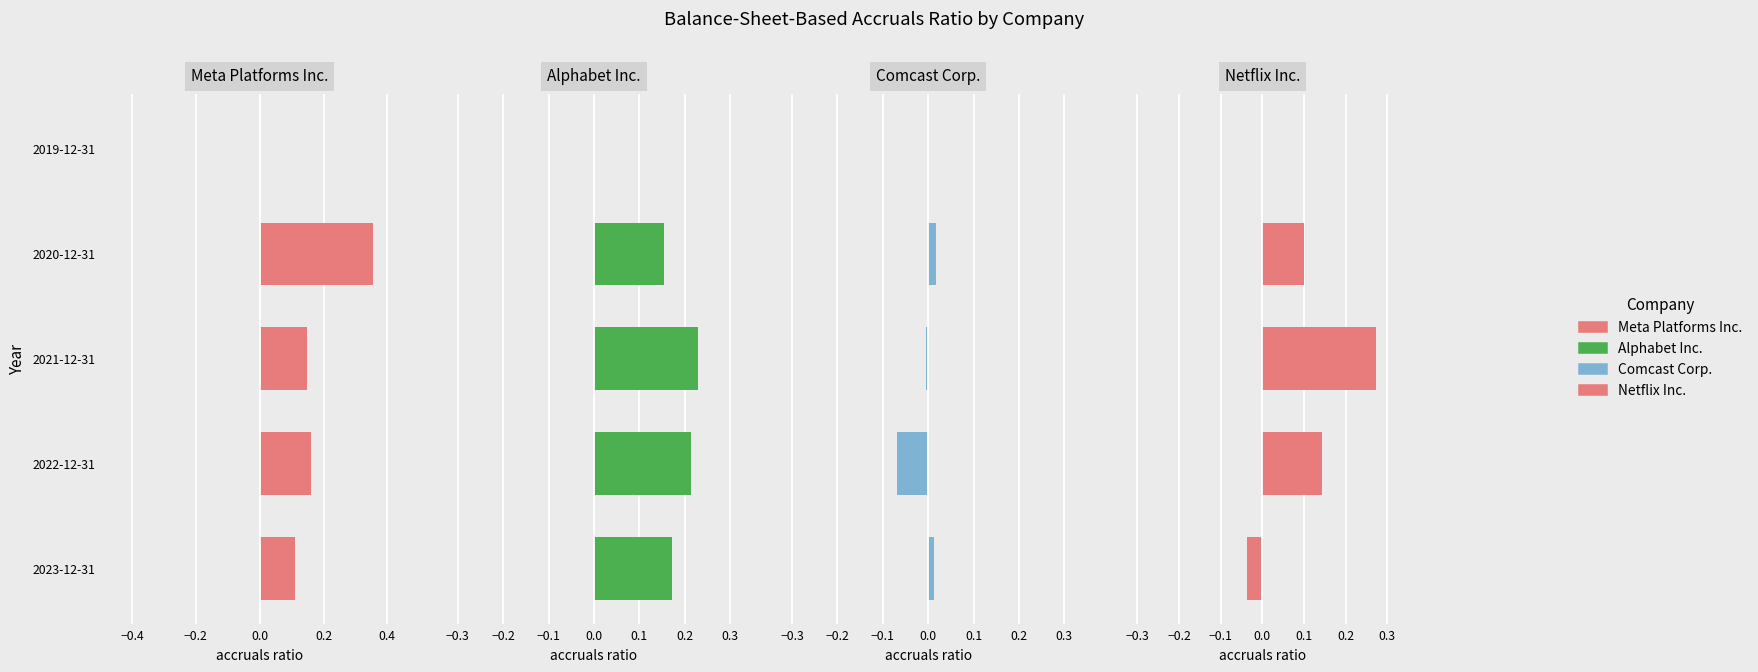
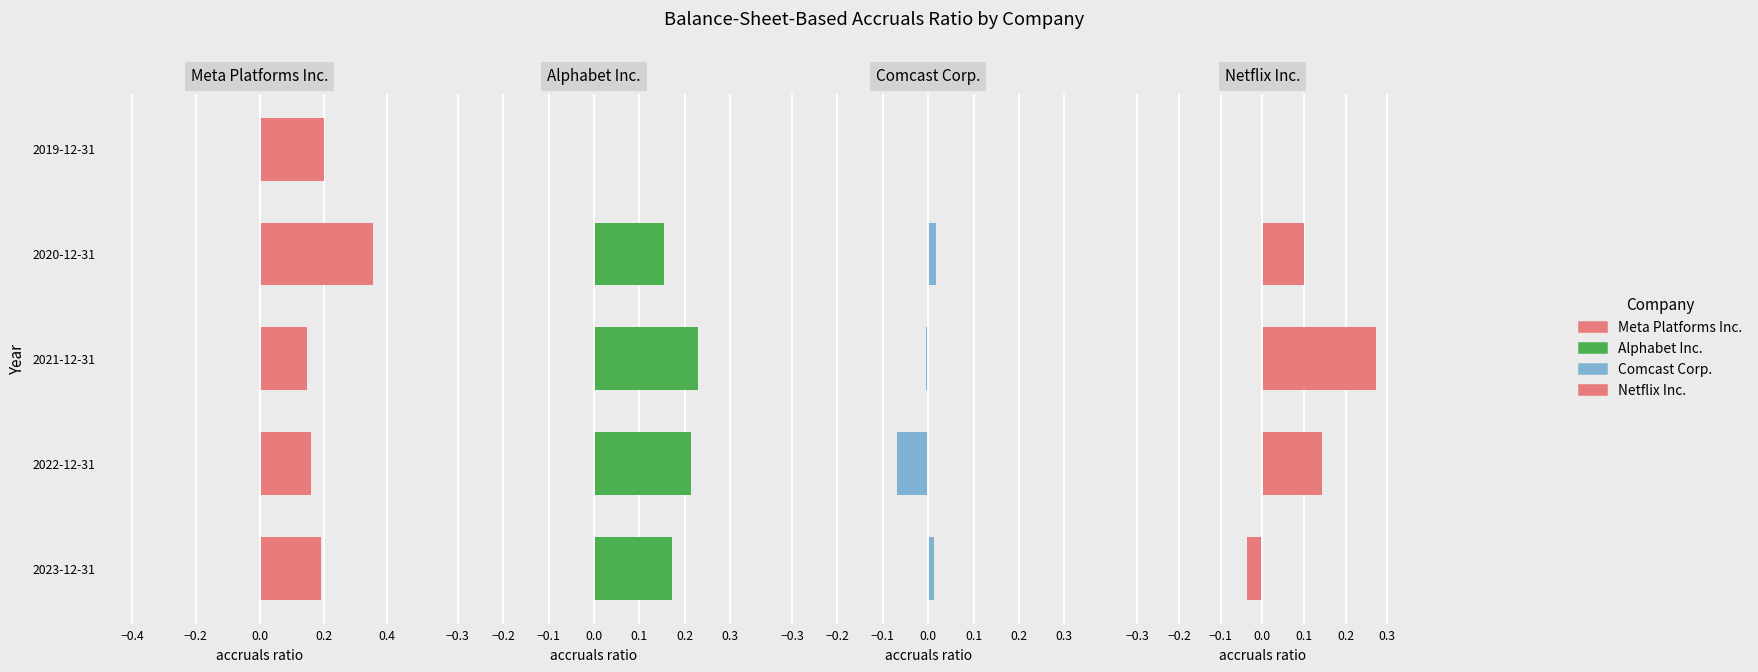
  {
    "Meta Platforms Inc.": {
-     "2019-12-31": 0.0,
+     "2019-12-31": 0.2,
      "2020-12-31": 0.36,
      "2021-12-31": 0.15,
      "2022-12-31": 0.16,
-     "2023-12-31": 0.11
+     "2023-12-31": 0.19
    }
  }
